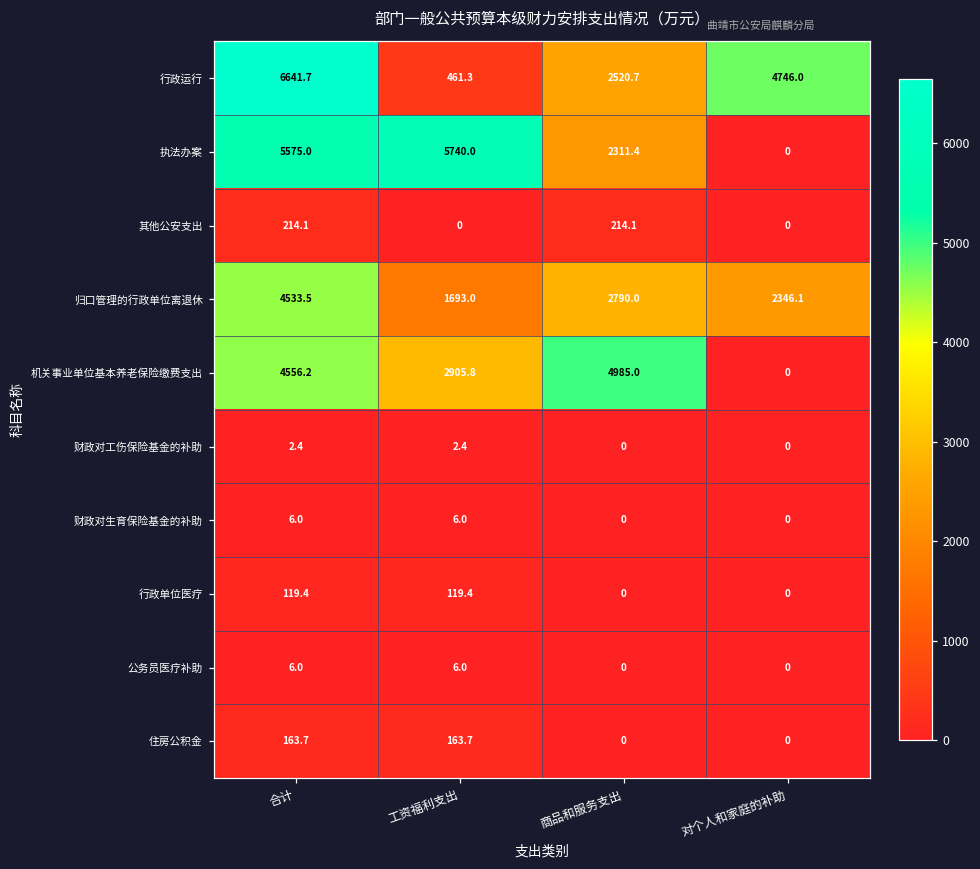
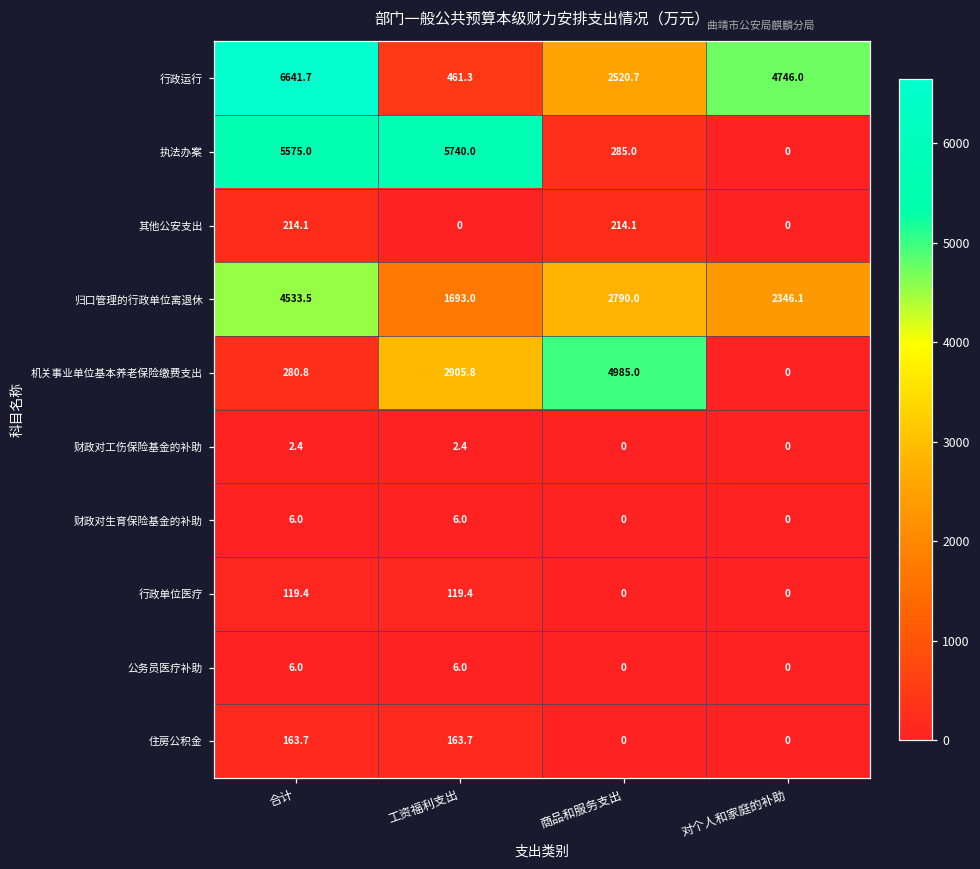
  {
    "行政运行": {
      "合计": 6641.7,
      "工资福利支出": 461.3,
      "商品和服务支出": 2520.7,
      "对个人和家庭的补助": 4746.0
    },
    "执法办案": {
      "合计": 5575.0,
      "工资福利支出": 5740.0,
-     "商品和服务支出": 2311.4,
+     "商品和服务支出": 285.0,
      "对个人和家庭的补助": 0
    },
    "其他公安支出": {
      "合计": 214.1,
      "工资福利支出": 0,
      "商品和服务支出": 214.1,
      "对个人和家庭的补助": 0
    },
    "归口管理的行政单位离退休": {
      "合计": 4533.5,
      "工资福利支出": 1693.0,
      "商品和服务支出": 2790.0,
      "对个人和家庭的补助": 2346.1
    },
    "机关事业单位基本养老保险缴费支出": {
-     "合计": 4556.2,
+     "合计": 280.8,
      "工资福利支出": 2905.8,
      "商品和服务支出": 4985.0,
      "对个人和家庭的补助": 0
    },
    "财政对工伤保险基金的补助": {
      "合计": 2.4,
      "工资福利支出": 2.4,
      "商品和服务支出": 0,
      "对个人和家庭的补助": 0
    },
    "财政对生育保险基金的补助": {
      "合计": 6.0,
      "工资福利支出": 6.0,
      "商品和服务支出": 0,
      "对个人和家庭的补助": 0
    },
    "行政单位医疗": {
      "合计": 119.4,
      "工资福利支出": 119.4,
      "商品和服务支出": 0,
      "对个人和家庭的补助": 0
    },
    "公务员医疗补助": {
      "合计": 6.0,
      "工资福利支出": 6.0,
      "商品和服务支出": 0,
      "对个人和家庭的补助": 0
    },
    "住房公积金": {
      "合计": 163.7,
      "工资福利支出": 163.7,
      "商品和服务支出": 0,
      "对个人和家庭的补助": 0
    }
  }
